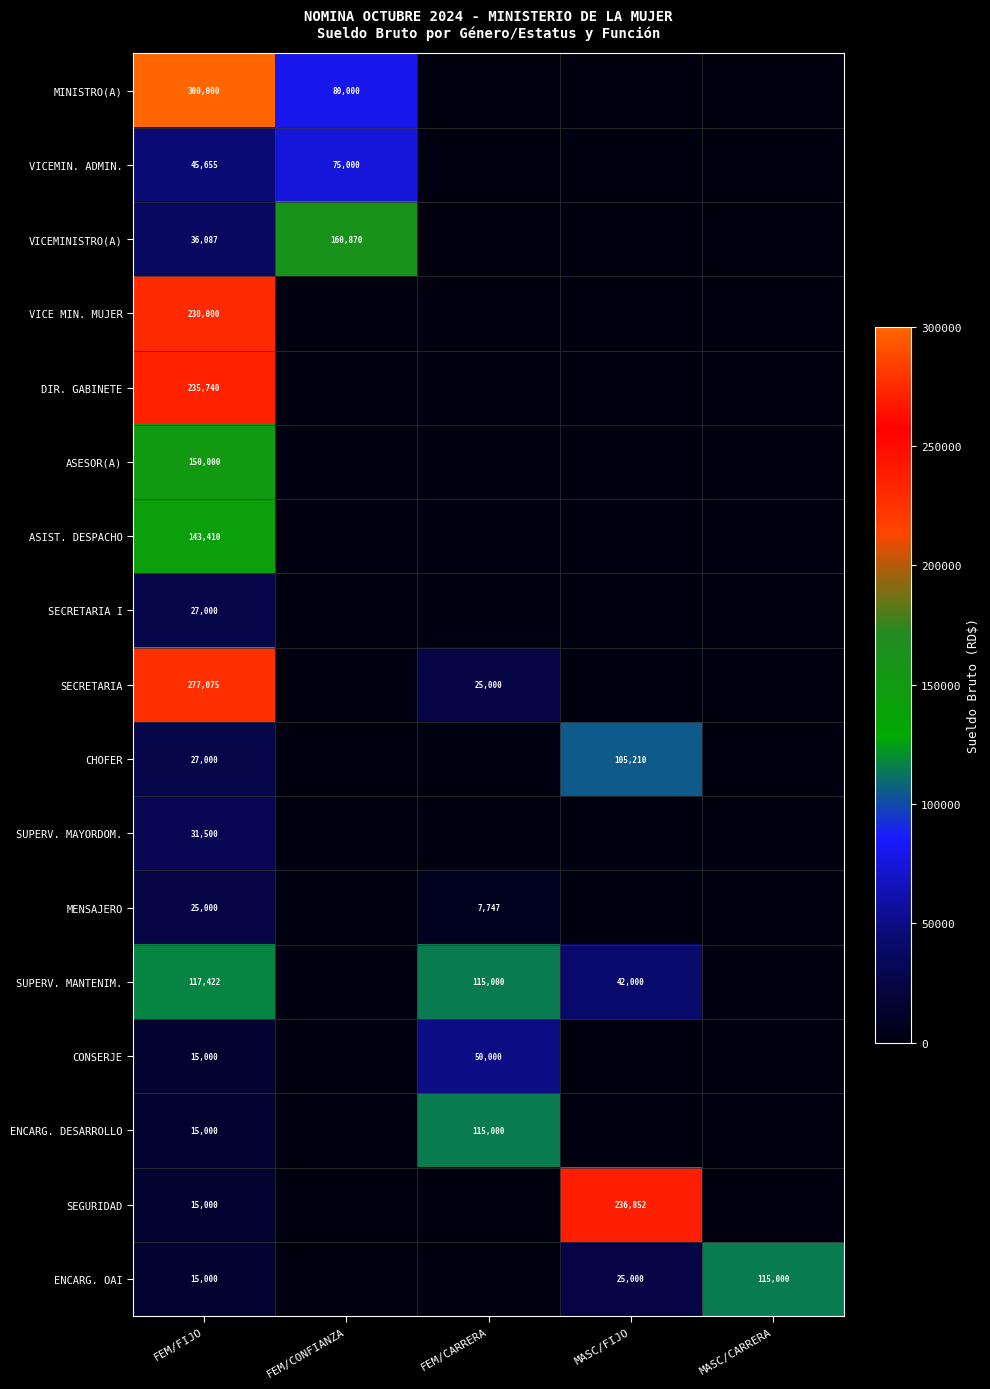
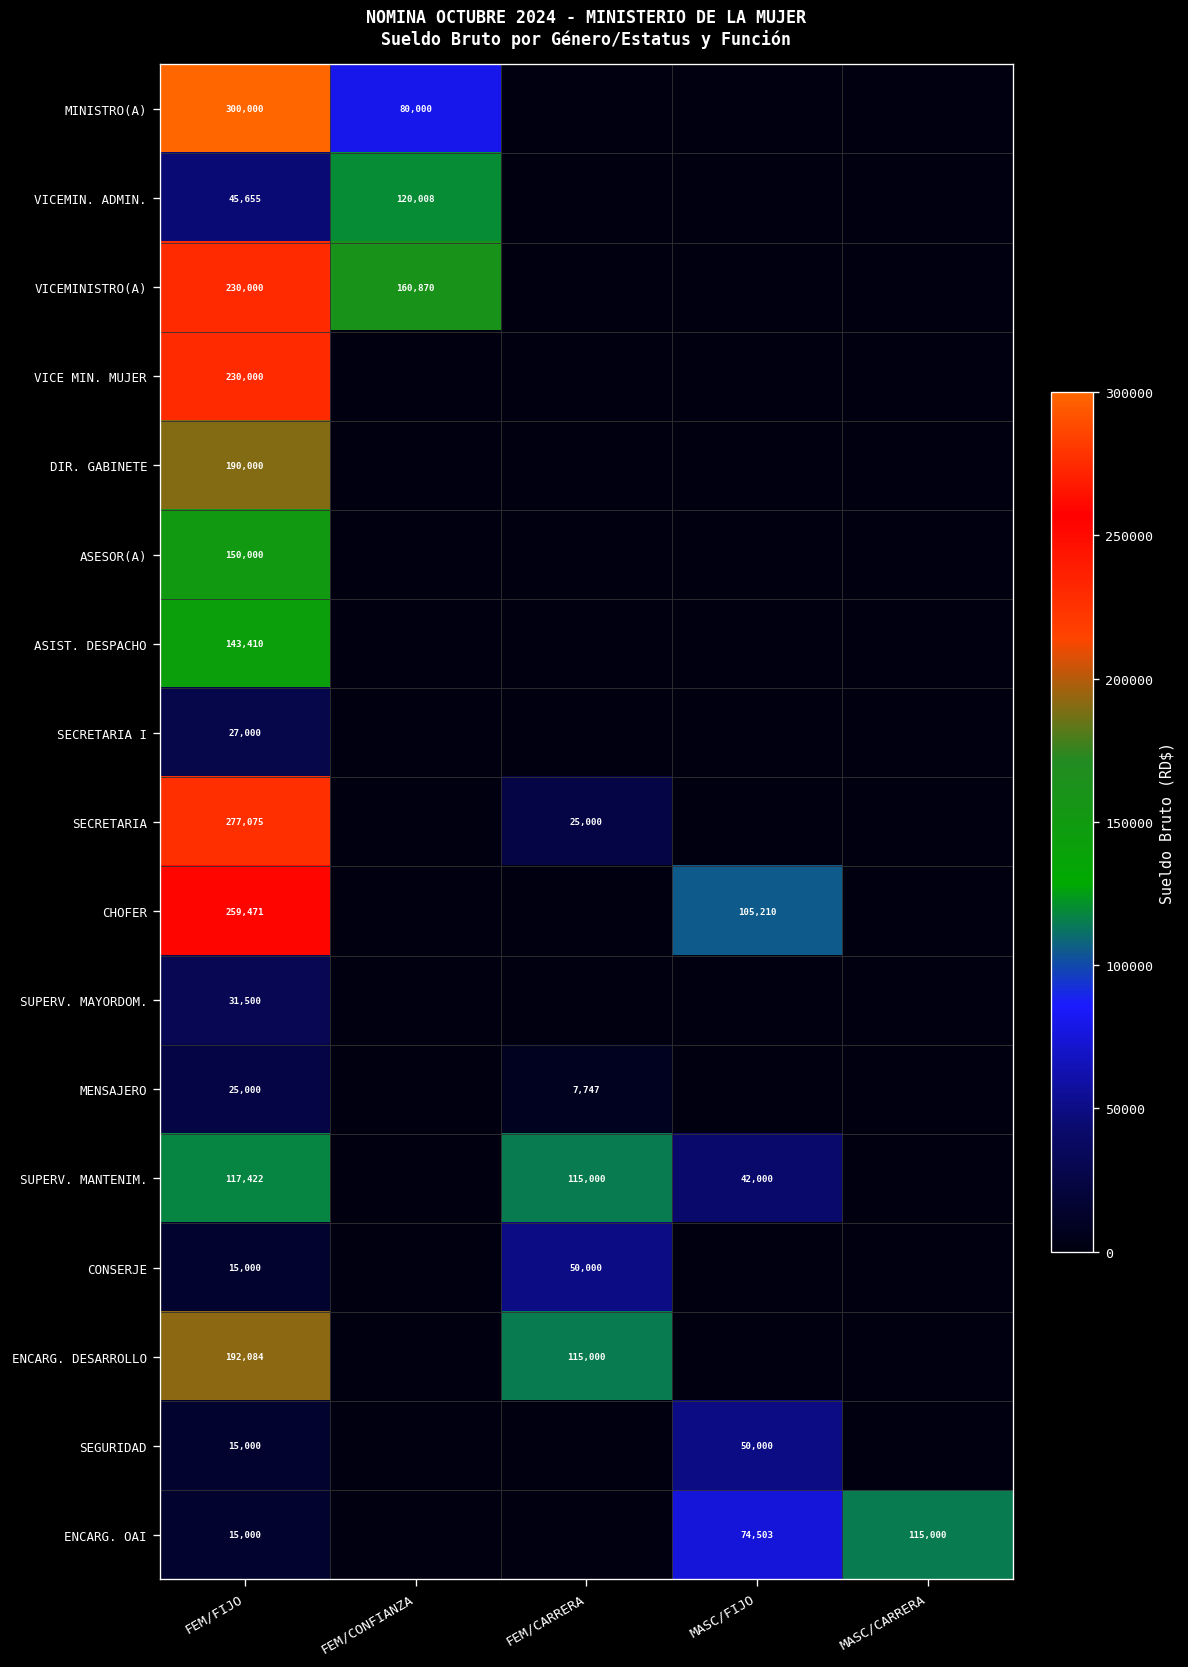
  {
    "MINISTRO(A)": {
      "FEM/FIJO": "300,000",
      "FEM/CONFIANZA": "80,000"
    },
    "VICEMIN. ADMIN.": {
      "FEM/FIJO": "45,655",
-     "FEM/CONFIANZA": "75,000"
+     "FEM/CONFIANZA": "120,008"
    },
    "VICEMINISTRO(A)": {
-     "FEM/FIJO": "36,087",
+     "FEM/FIJO": "230,000",
      "FEM/CONFIANZA": "160,870"
    },
    "VICE MIN. MUJER": {
      "FEM/FIJO": "230,000"
    },
    "DIR. GABINETE": {
-     "FEM/FIJO": "235,740"
+     "FEM/FIJO": "190,000"
    },
    "ASESOR(A)": {
      "FEM/FIJO": "150,000"
    },
    "ASIST. DESPACHO": {
      "FEM/FIJO": "143,410"
    },
    "SECRETARIA I": {
      "FEM/FIJO": "27,000"
    },
    "SECRETARIA": {
      "FEM/FIJO": "277,075",
      "FEM/CARRERA": "25,000"
    },
    "CHOFER": {
-     "FEM/FIJO": "27,000",
+     "FEM/FIJO": "259,471",
      "MASC/FIJO": "105,210"
    },
    "SUPERV. MAYORDOM.": {
      "FEM/FIJO": "31,500"
    },
    "MENSAJERO": {
      "FEM/FIJO": "25,000",
      "FEM/CARRERA": "7,747"
    },
    "SUPERV. MANTENIM.": {
      "FEM/FIJO": "117,422",
      "FEM/CARRERA": "115,000",
      "MASC/FIJO": "42,000"
    },
    "CONSERJE": {
      "FEM/FIJO": "15,000",
      "FEM/CARRERA": "50,000"
    },
    "ENCARG. DESARROLLO": {
-     "FEM/FIJO": "15,000",
+     "FEM/FIJO": "192,084",
      "FEM/CARRERA": "115,000"
    },
    "SEGURIDAD": {
      "FEM/FIJO": "15,000",
-     "MASC/FIJO": "236,852"
+     "MASC/FIJO": "50,000"
    },
    "ENCARG. OAI": {
      "FEM/FIJO": "15,000",
-     "MASC/FIJO": "25,000",
+     "MASC/FIJO": "74,503",
      "MASC/CARRERA": "115,000"
    }
  }
